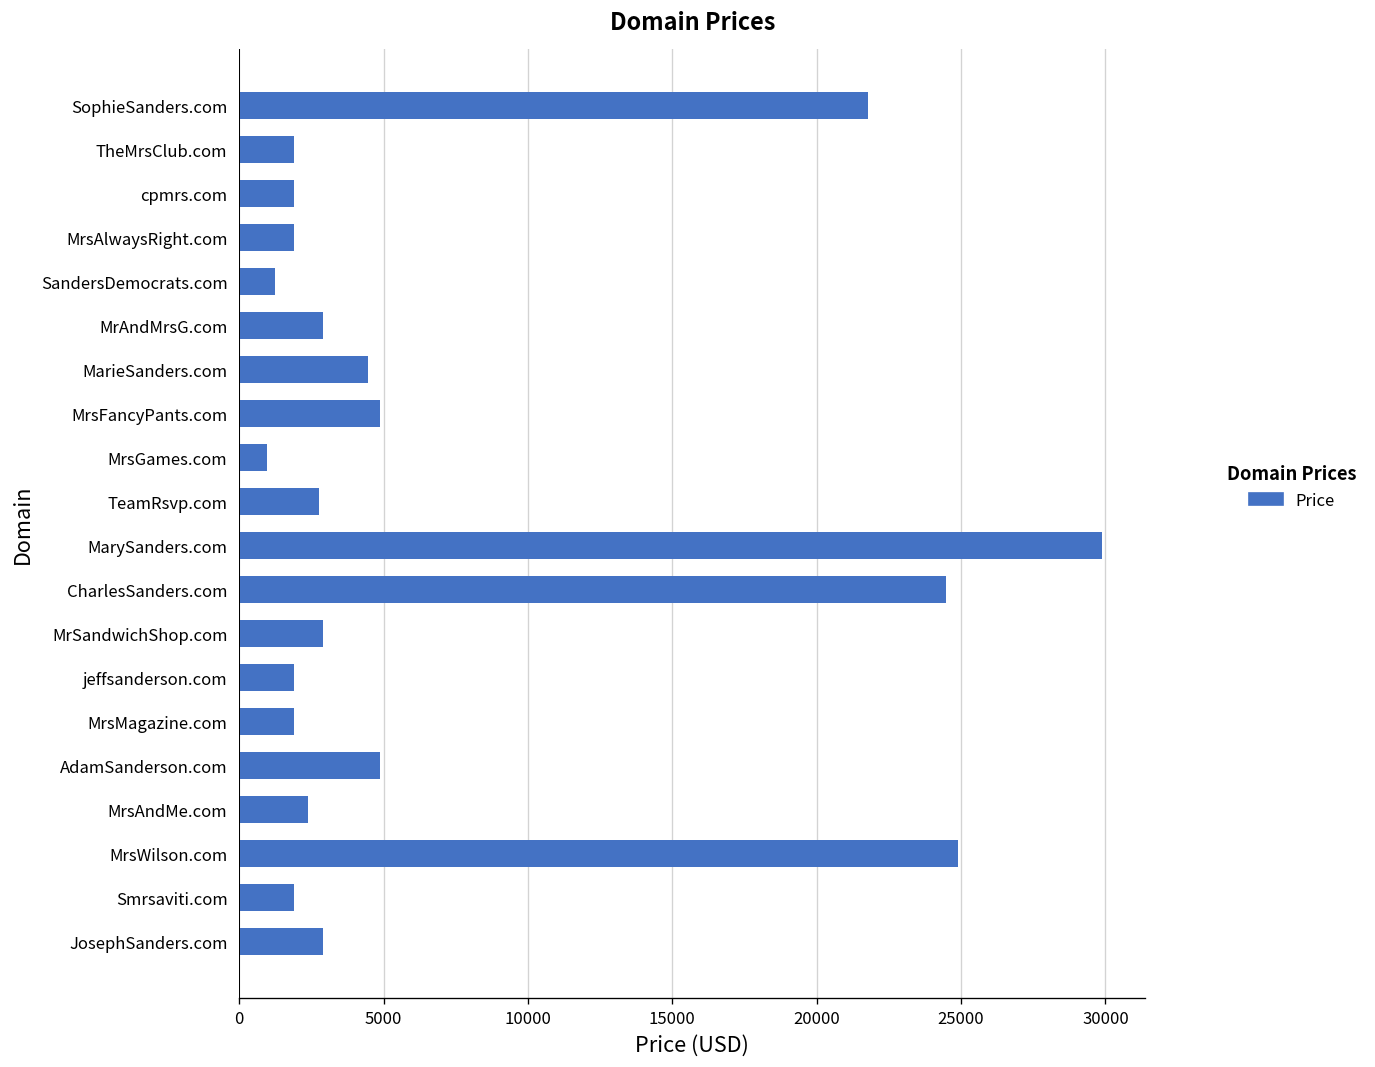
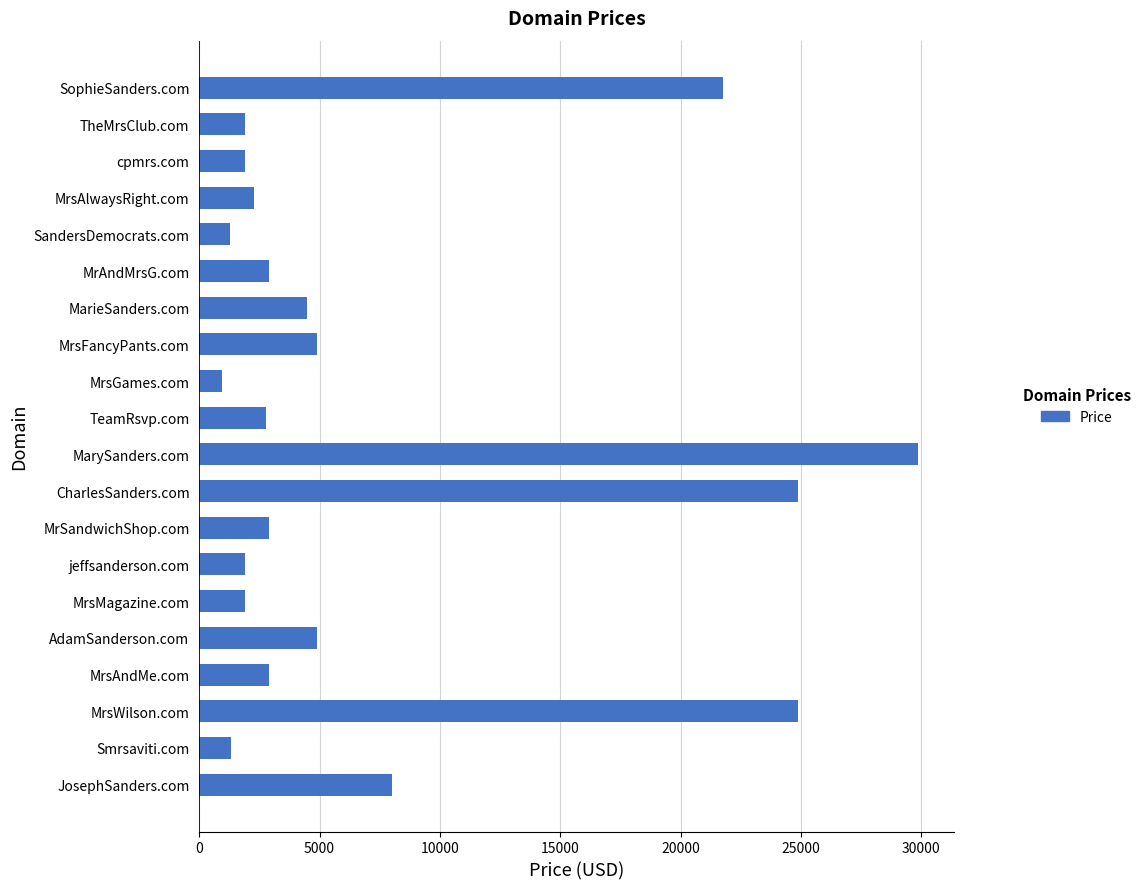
  {
    "SophieSanders.com": 21800,
    "TheMrsClub.com": 1900,
    "cpmrs.com": 1900,
-   "MrsAlwaysRight.com": 1900,
+   "MrsAlwaysRight.com": 2300,
    "SandersDemocrats.com": 1300,
    "MrAndMrsG.com": 2900,
    "MarieSanders.com": 4500,
    "MrsFancyPants.com": 4900,
    "MrsGames.com": 1000,
    "TeamRsvp.com": 2800,
    "MarySanders.com": 29900,
-   "CharlesSanders.com": 24500,
+   "CharlesSanders.com": 24900,
    "MrSandwichShop.com": 2900,
    "jeffsanderson.com": 1900,
    "MrsMagazine.com": 1900,
    "AdamSanderson.com": 4900,
-   "MrsAndMe.com": 2400,
+   "MrsAndMe.com": 2900,
    "MrsWilson.com": 24900,
-   "Smrsaviti.com": 1900,
-   "JosephSanders.com": 2900
+   "Smrsaviti.com": 1300,
+   "JosephSanders.com": 8000
  }
